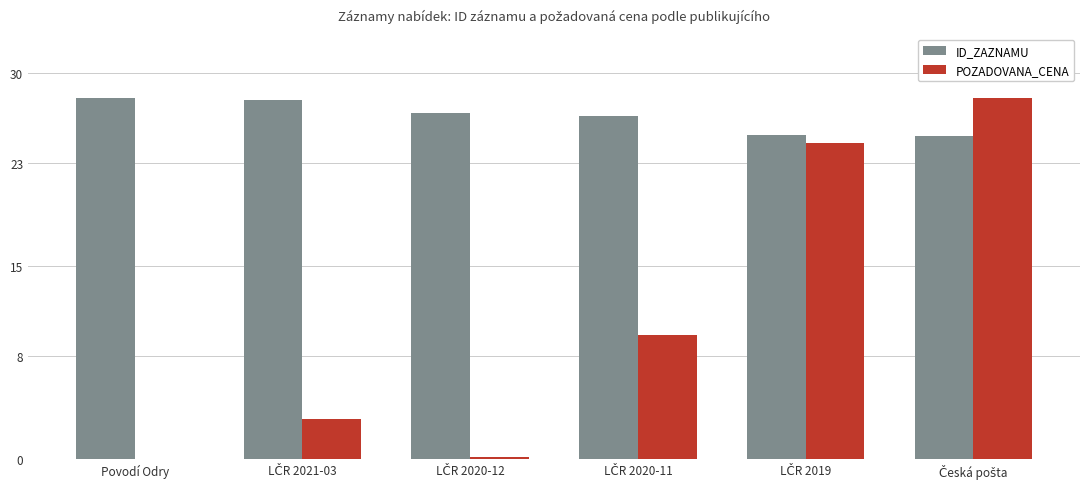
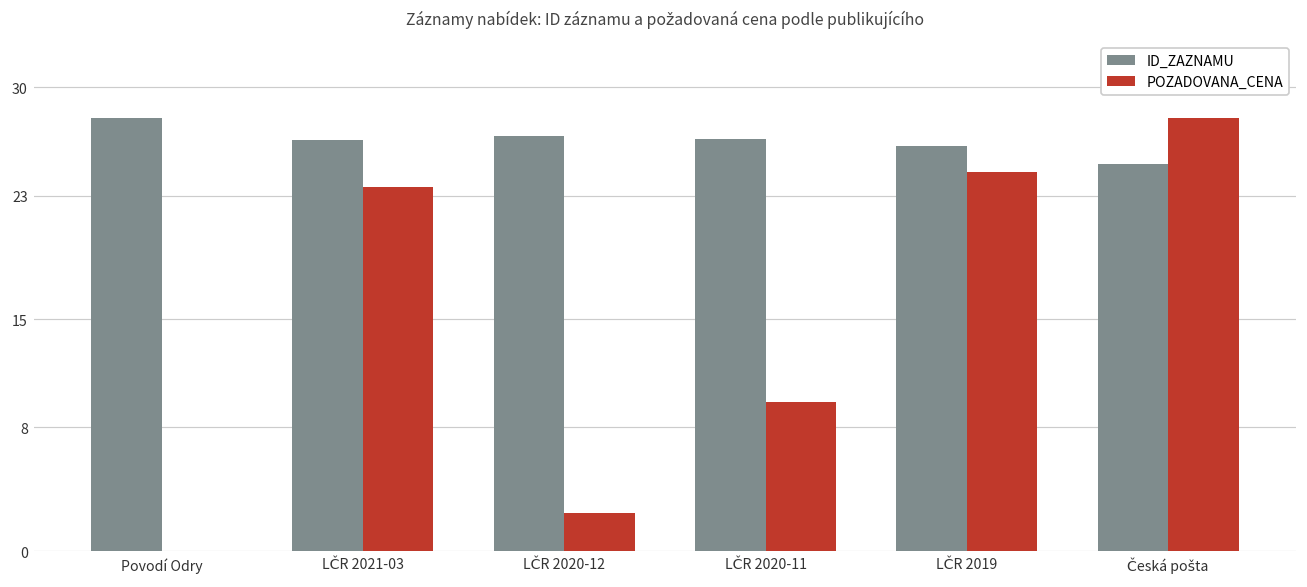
  {
    "ID_ZAZNAMU": {
      "Povodí Odry": 28.0,
-     "LČR 2021-03": 27.9,
+     "LČR 2021-03": 26.6,
      "LČR 2020-12": 26.9,
      "LČR 2020-11": 26.6,
-     "LČR 2019": 25.2,
+     "LČR 2019": 26.2,
      "Česká pošta": 25.1
    },
    "POZADOVANA_CENA": {
-     "LČR 2021-03": 3.2,
-     "LČR 2020-12": 0.1,
+     "LČR 2021-03": 23.6,
+     "LČR 2020-12": 2.5,
      "LČR 2020-11": 9.6,
      "LČR 2019": 24.5,
      "Česká pošta": 28.0
    }
  }
